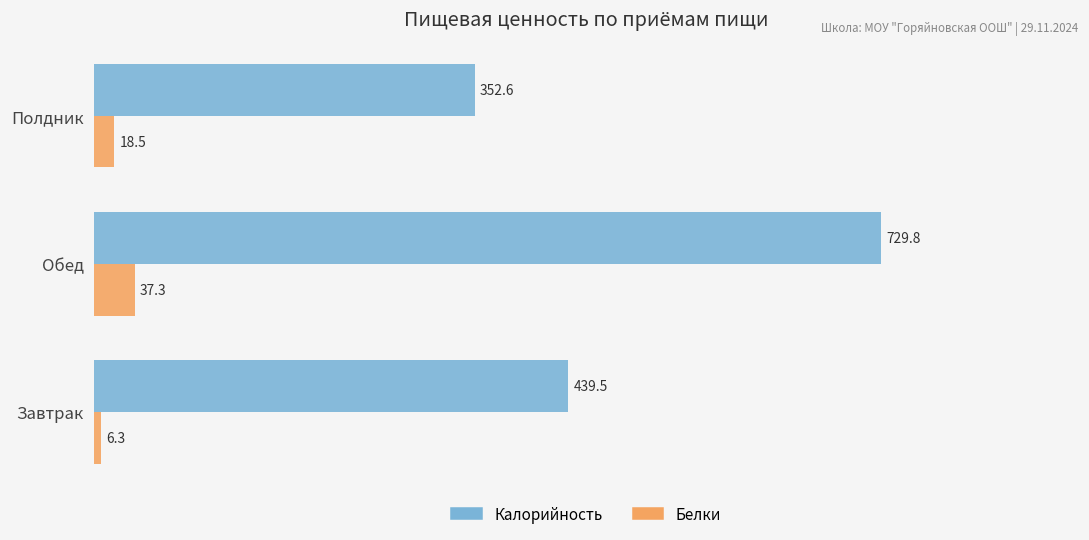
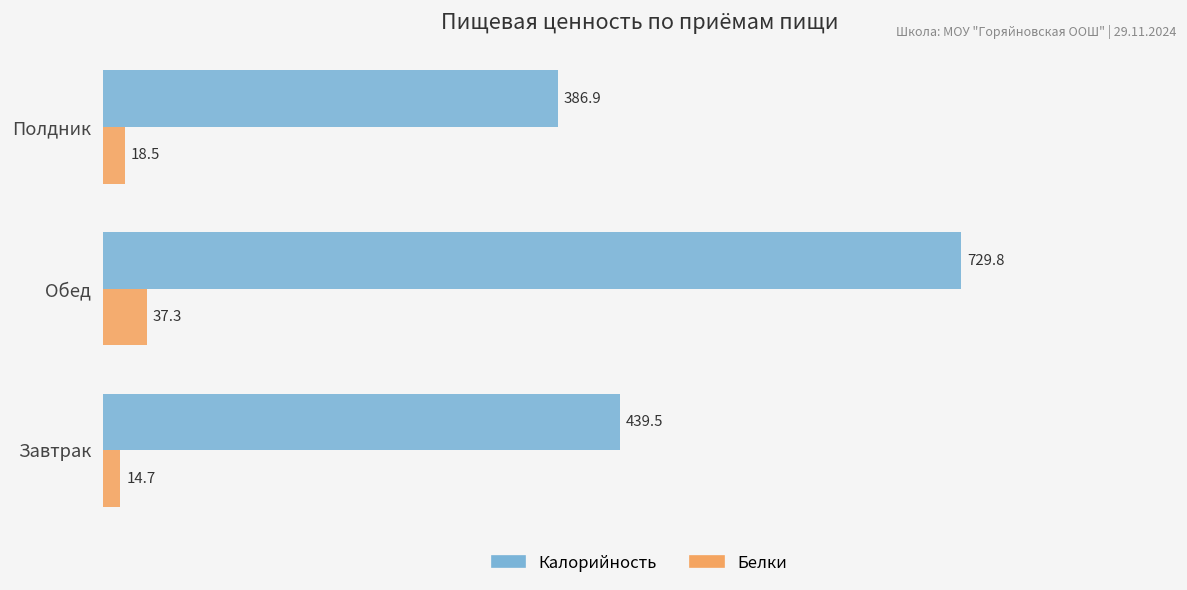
  {
    "Калорийность": {
-     "Полдник": 352.6,
+     "Полдник": 386.9,
      "Обед": 729.8,
      "Завтрак": 439.5
    },
    "Белки": {
      "Полдник": 18.5,
      "Обед": 37.3,
-     "Завтрак": 6.3
+     "Завтрак": 14.7
    }
  }
